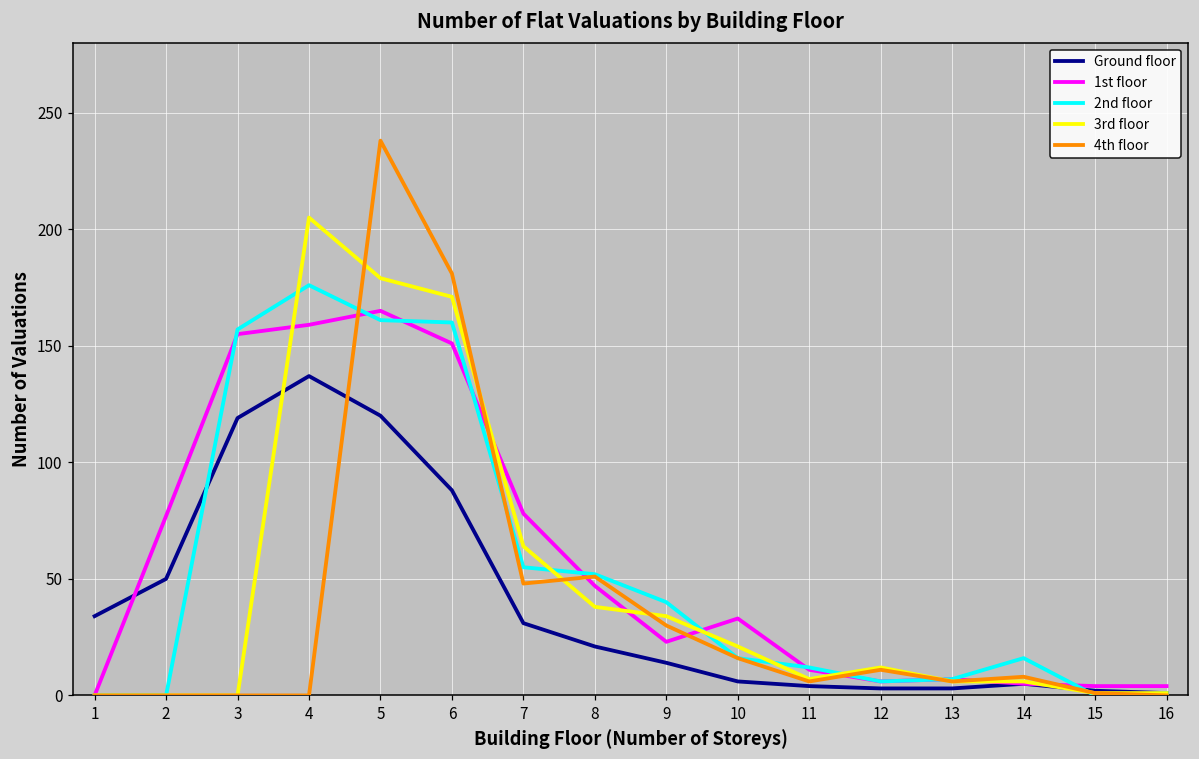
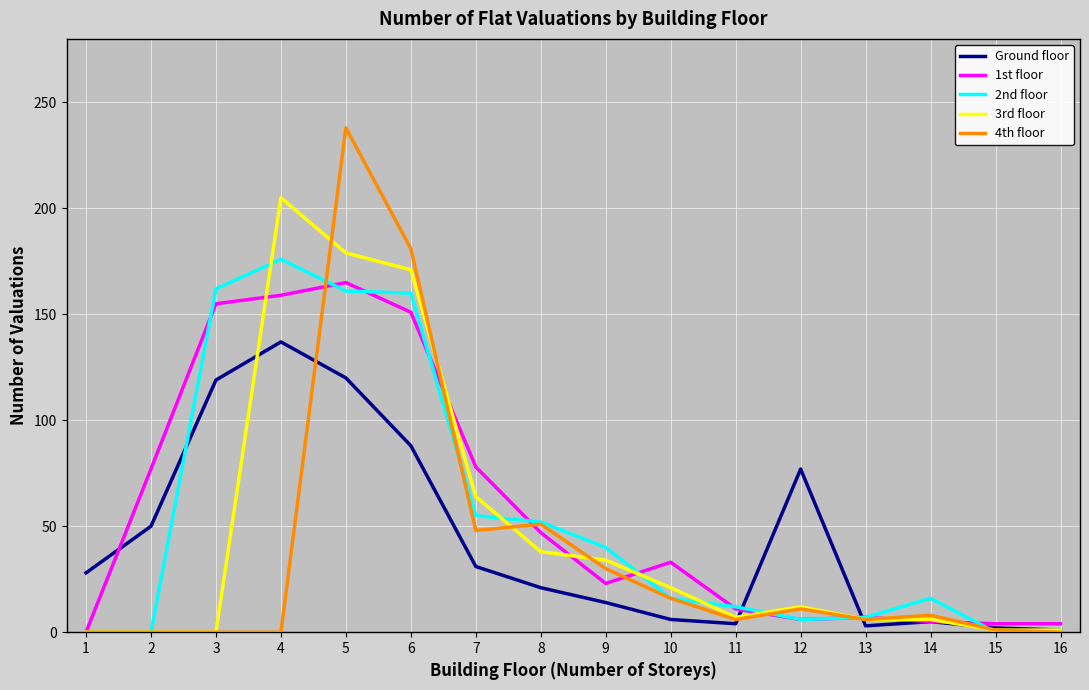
  {
    "Ground floor": {
-     "1": 34,
+     "1": 28,
      "2": 50,
      "3": 119,
      "4": 137,
      "5": 120,
      "6": 88,
      "7": 31,
      "8": 21,
      "9": 14,
      "10": 6,
      "11": 4,
-     "12": 3,
+     "12": 77,
      "13": 3
    },
    "1st floor": {
      "2": 77,
      "3": 155,
      "4": 159,
      "5": 165,
      "6": 151,
      "7": 78,
      "8": 47,
      "9": 23,
      "10": 33,
      "15": 4,
      "16": 4
    },
    "2nd floor": {
-     "3": 157,
+     "3": 162,
      "4": 176,
      "5": 161,
      "6": 160,
      "7": 55,
      "9": 40,
      "14": 16
    },
    "3rd floor": {
      "4": 205,
      "5": 179,
      "6": 171,
      "7": 64,
      "8": 38,
      "9": 34,
      "10": 21
    },
    "4th floor": {
      "4": 0,
      "5": 238,
      "6": 181,
      "7": 48,
      "9": 30,
      "14": 8
    }
  }
